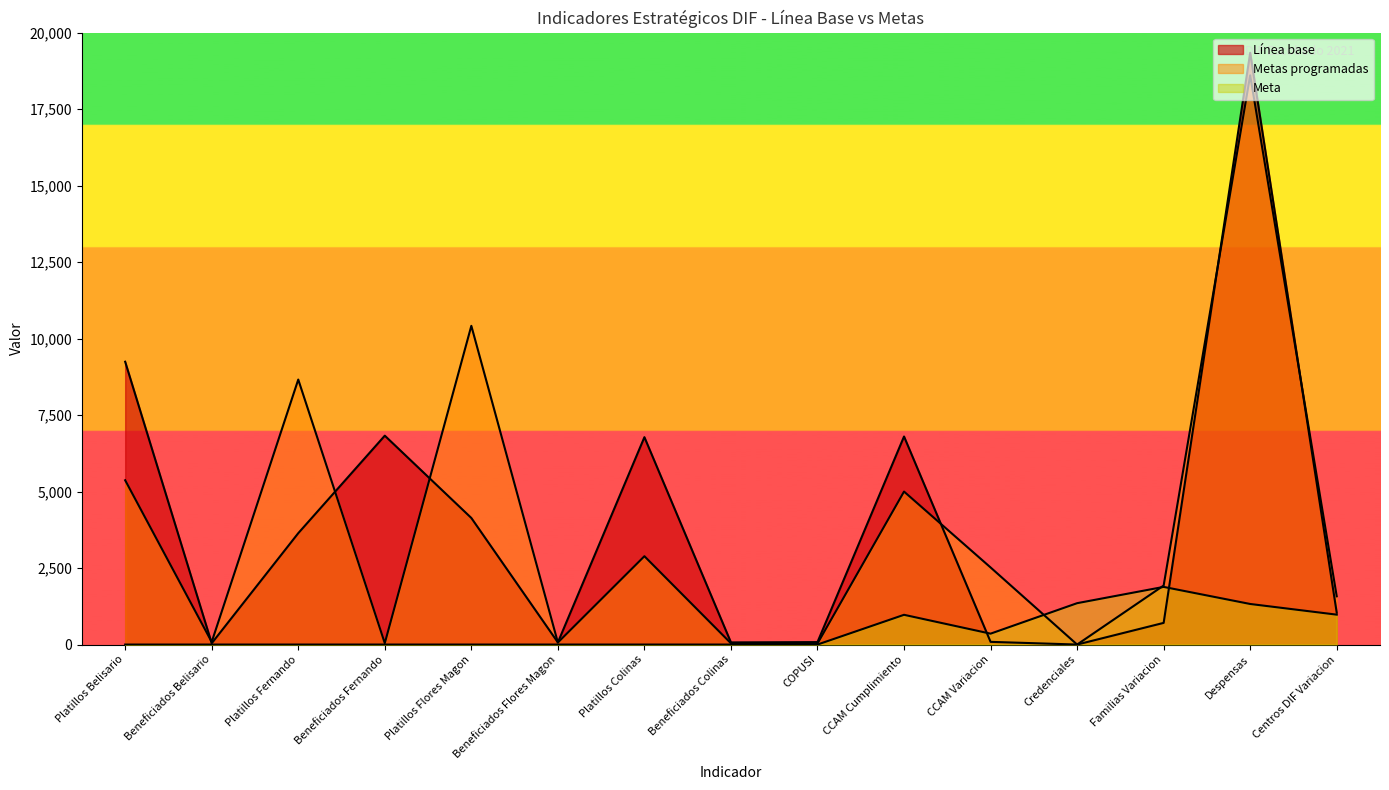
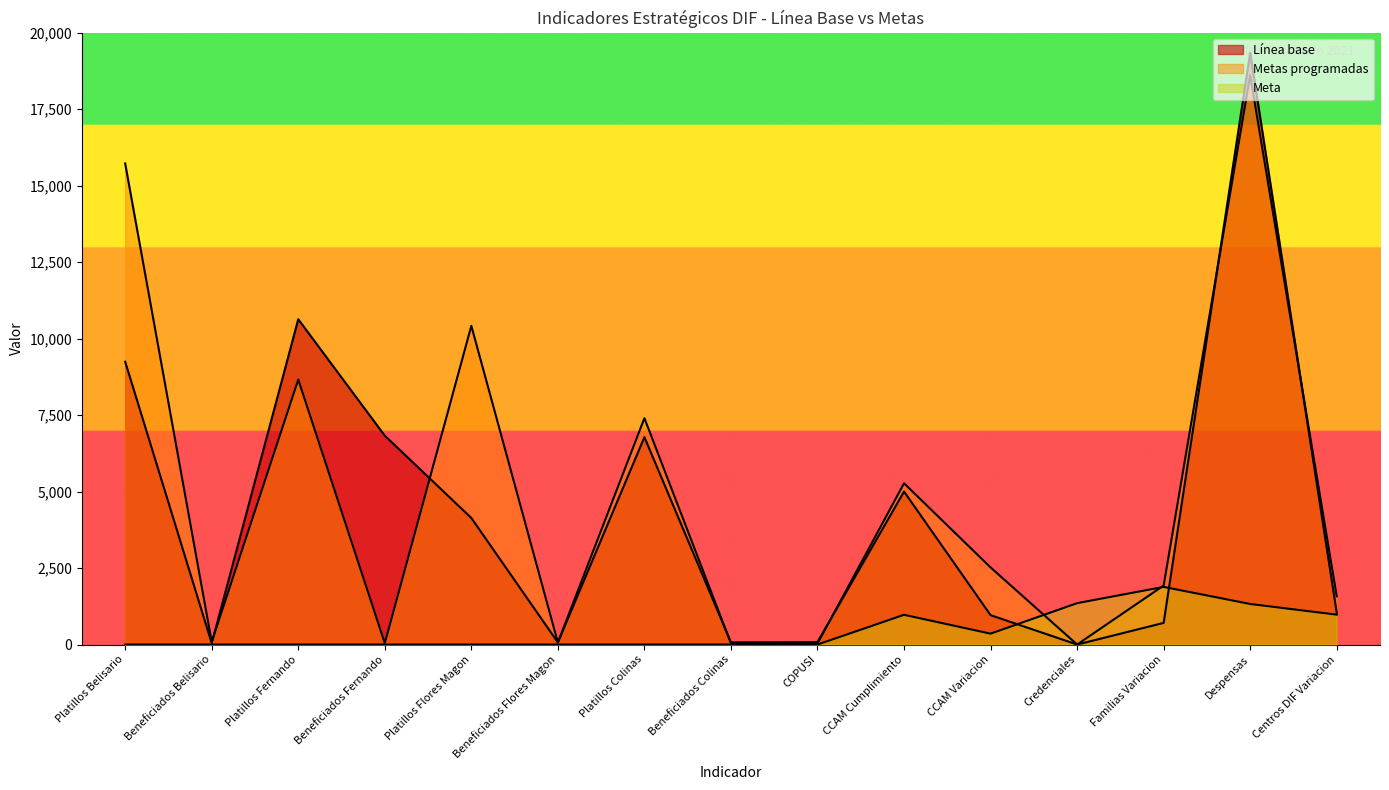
  {
    "Línea base": {
      "Platillos Belisario": "9,200",
-     "Platillos Fernando": "3,600",
+     "Platillos Fernando": "10,600",
      "Beneficiados Fernando": "6,800",
      "Platillos Flores Magon": "4,100",
      "Platillos Colinas": "6,800",
-     "CCAM Cumplimiento": "6,800",
-     "CCAM Variacion": "100",
+     "CCAM Cumplimiento": "5,000",
+     "CCAM Variacion": "1,000",
      "Familias Variacion": "700"
    },
    "Metas programadas": {
-     "Platillos Belisario": "5,400",
+     "Platillos Belisario": "15,700",
      "Platillos Fernando": "8,700",
      "Platillos Flores Magon": "10,400",
-     "Platillos Colinas": "2,900",
-     "CCAM Cumplimiento": "5,000",
+     "Platillos Colinas": "7,400",
+     "CCAM Cumplimiento": "5,300",
      "CCAM Variacion": "2,500",
      "Centros DIF Variacion": "1,600"
    },
    "Meta": {
      "Platillos Belisario": "0",
      "Platillos Fernando": "0",
      "Platillos Flores Magon": "0",
      "Platillos Colinas": "0",
      "CCAM Cumplimiento": "1,000",
      "CCAM Variacion": "400",
      "Credenciales": "1,400",
      "Despensas": "1,300"
    }
  }
